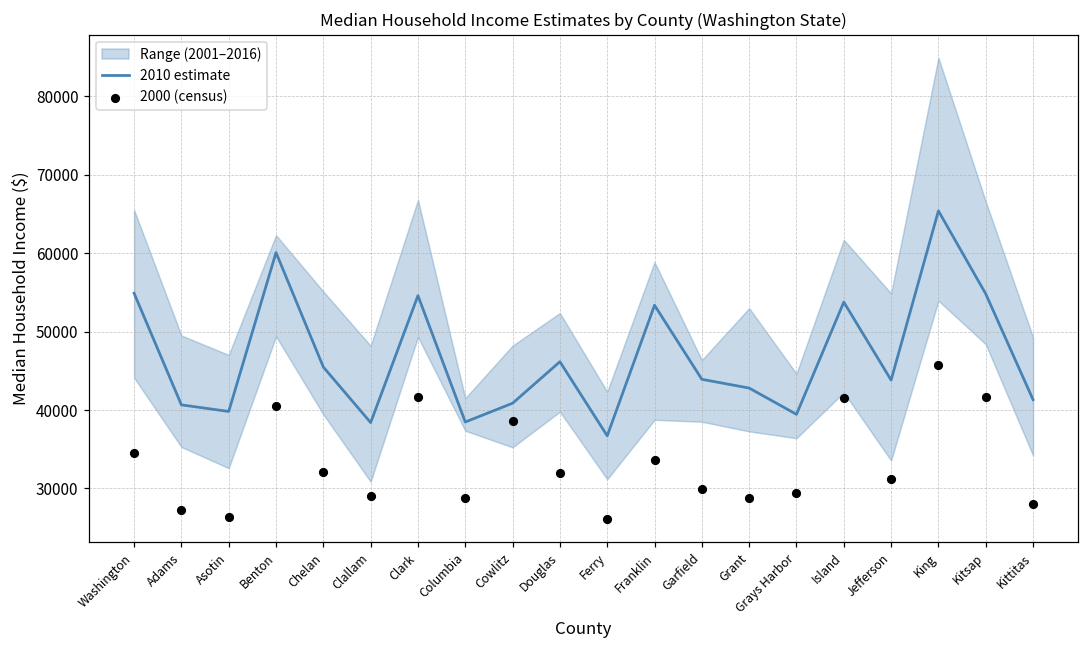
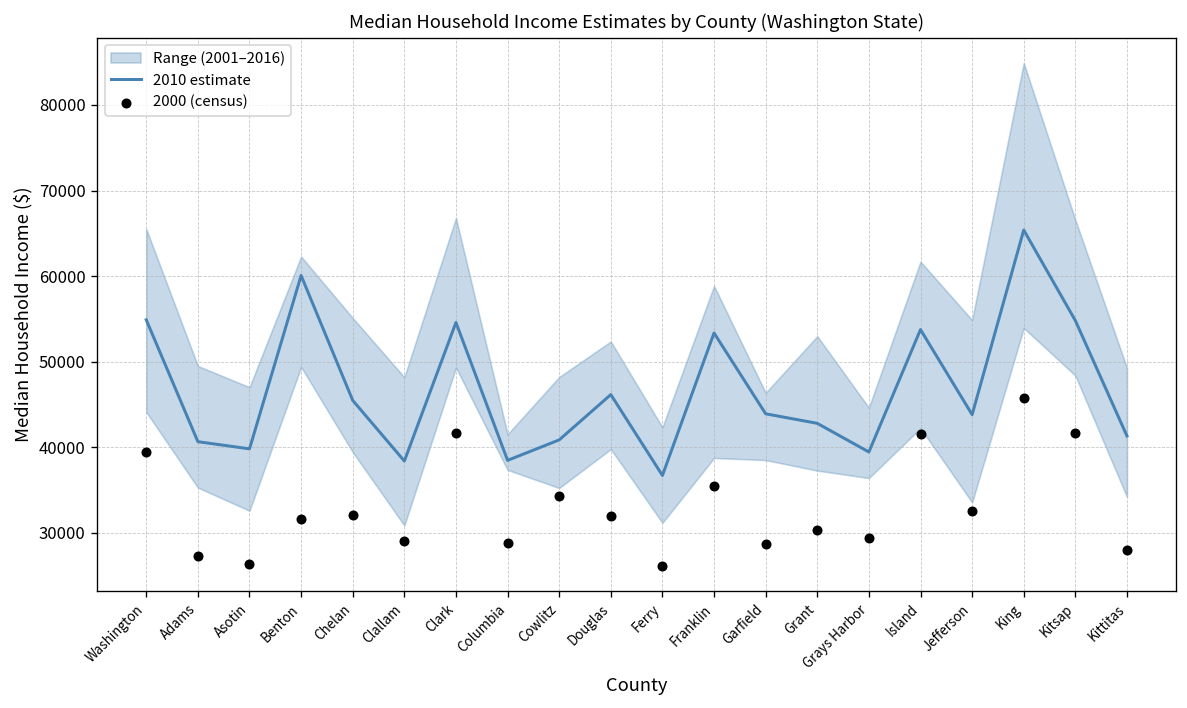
  {
    "2000 (census)": {
-     "Washington": 35000,
-     "Benton": 41000,
-     "Cowlitz": 39000,
-     "Franklin": 34000,
-     "Garfield": 30000,
-     "Grant": 29000,
-     "Jefferson": 31000
+     "Washington": 39000,
+     "Benton": 32000,
+     "Cowlitz": 34000,
+     "Franklin": 36000,
+     "Garfield": 29000,
+     "Grant": 30000,
+     "Jefferson": 33000
    }
  }
